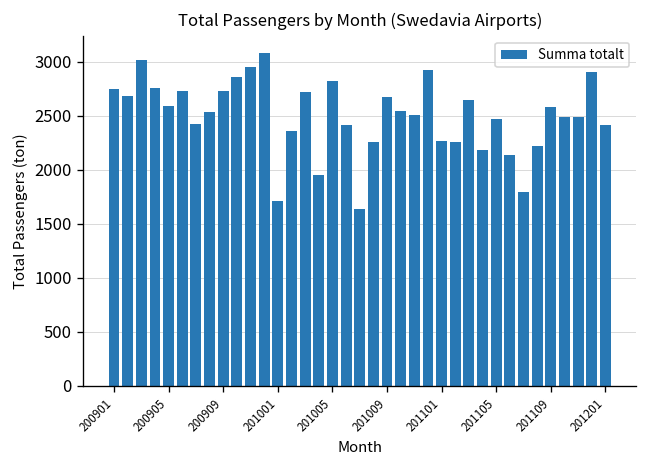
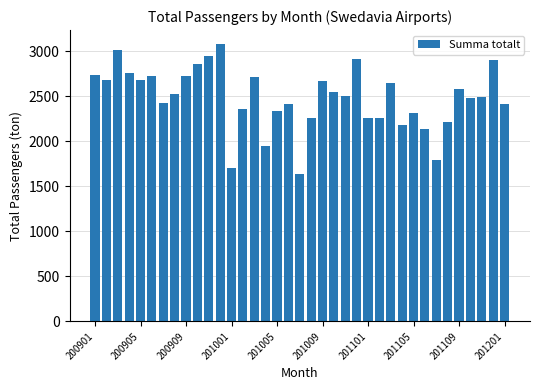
  {
    "200901": 2700,
-   "200905": 2600,
+   "200905": 2700,
    "200909": 2700,
    "201001": 1700,
-   "201005": 2800,
+   "201005": 2300,
    "201009": 2700,
    "201101": 2300,
-   "201105": 2500,
+   "201105": 2300,
    "201109": 2600,
    "201201": 2400
  }
